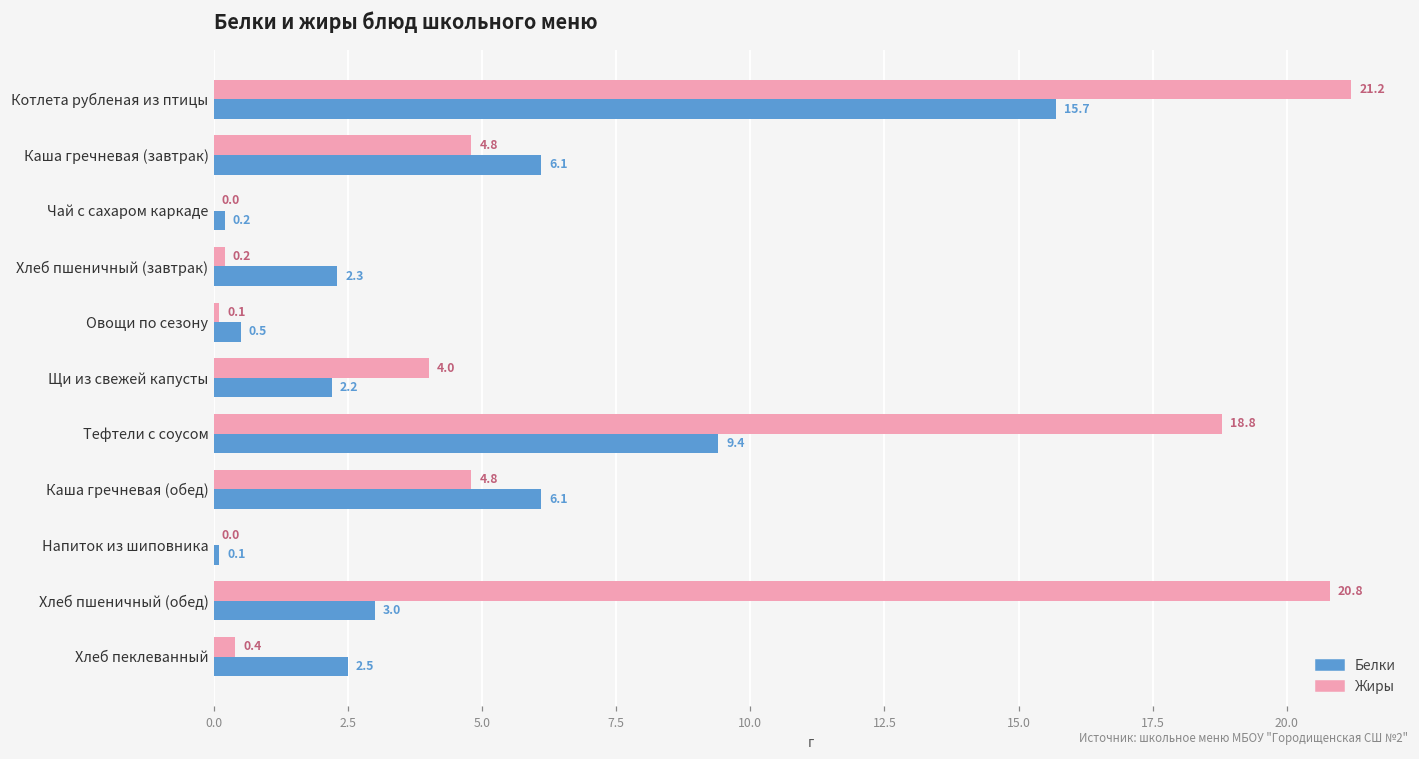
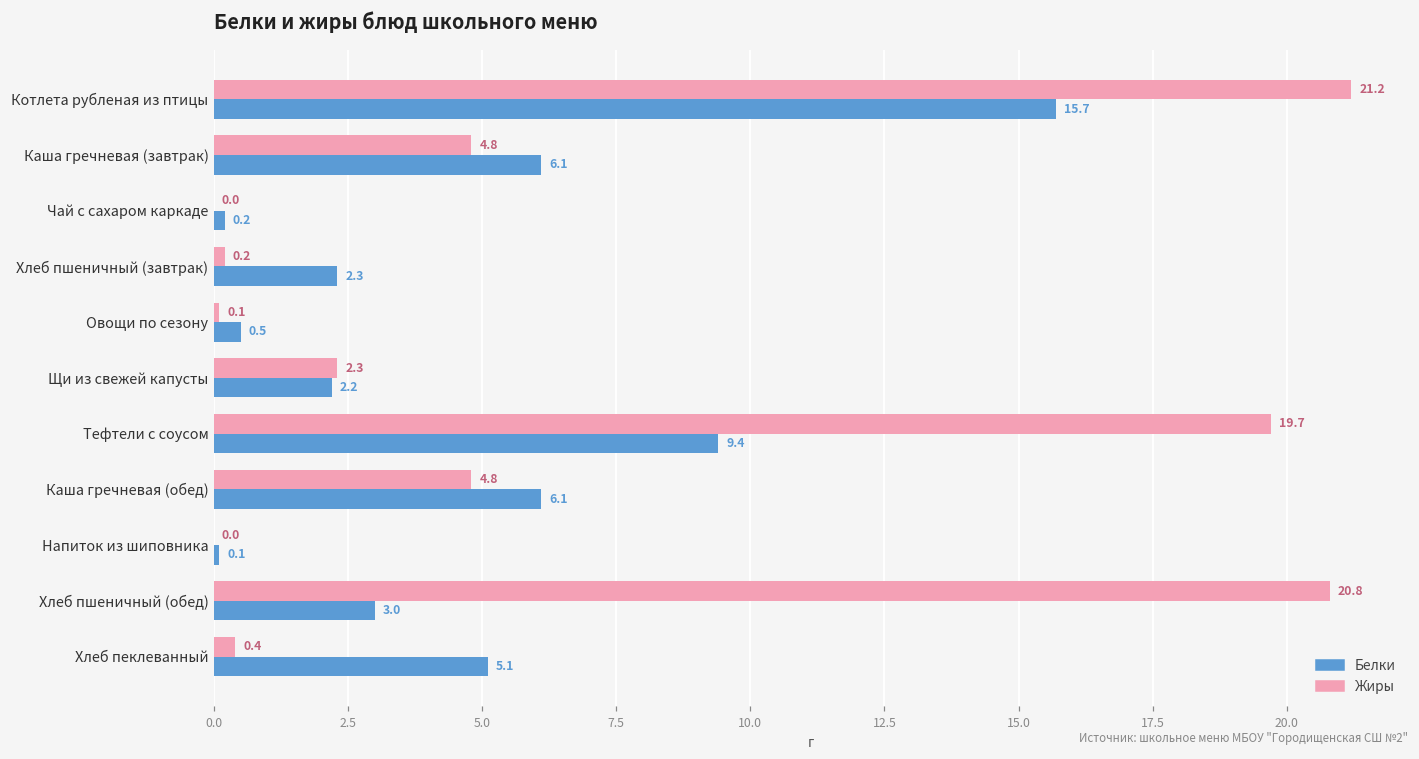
  {
    "Белки": {
      "Котлета рубленая из птицы": 15.7,
      "Каша гречневая (завтрак)": 6.1,
      "Чай с сахаром каркаде": 0.2,
      "Хлеб пшеничный (завтрак)": 2.3,
      "Овощи по сезону": 0.5,
      "Щи из свежей капусты": 2.2,
      "Тефтели с соусом": 9.4,
      "Каша гречневая (обед)": 6.1,
      "Напиток из шиповника": 0.1,
      "Хлеб пшеничный (обед)": 3.0,
-     "Хлеб пеклеванный": 2.5
+     "Хлеб пеклеванный": 5.1
    },
    "Жиры": {
      "Котлета рубленая из птицы": 21.2,
      "Каша гречневая (завтрак)": 4.8,
      "Чай с сахаром каркаде": 0.0,
      "Хлеб пшеничный (завтрак)": 0.2,
      "Овощи по сезону": 0.1,
-     "Щи из свежей капусты": 4.0,
-     "Тефтели с соусом": 18.8,
+     "Щи из свежей капусты": 2.3,
+     "Тефтели с соусом": 19.7,
      "Каша гречневая (обед)": 4.8,
      "Напиток из шиповника": 0.0,
      "Хлеб пшеничный (обед)": 20.8,
      "Хлеб пеклеванный": 0.4
    }
  }
